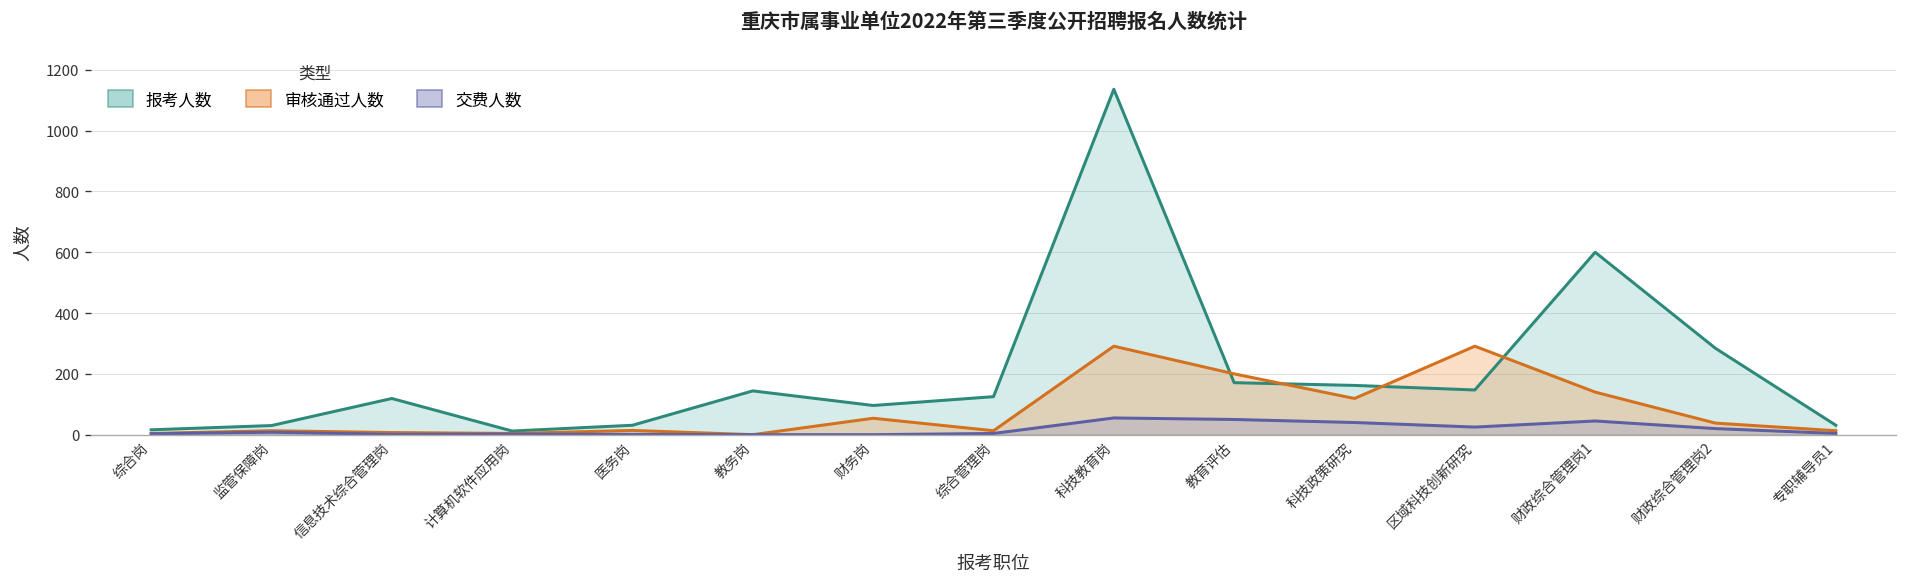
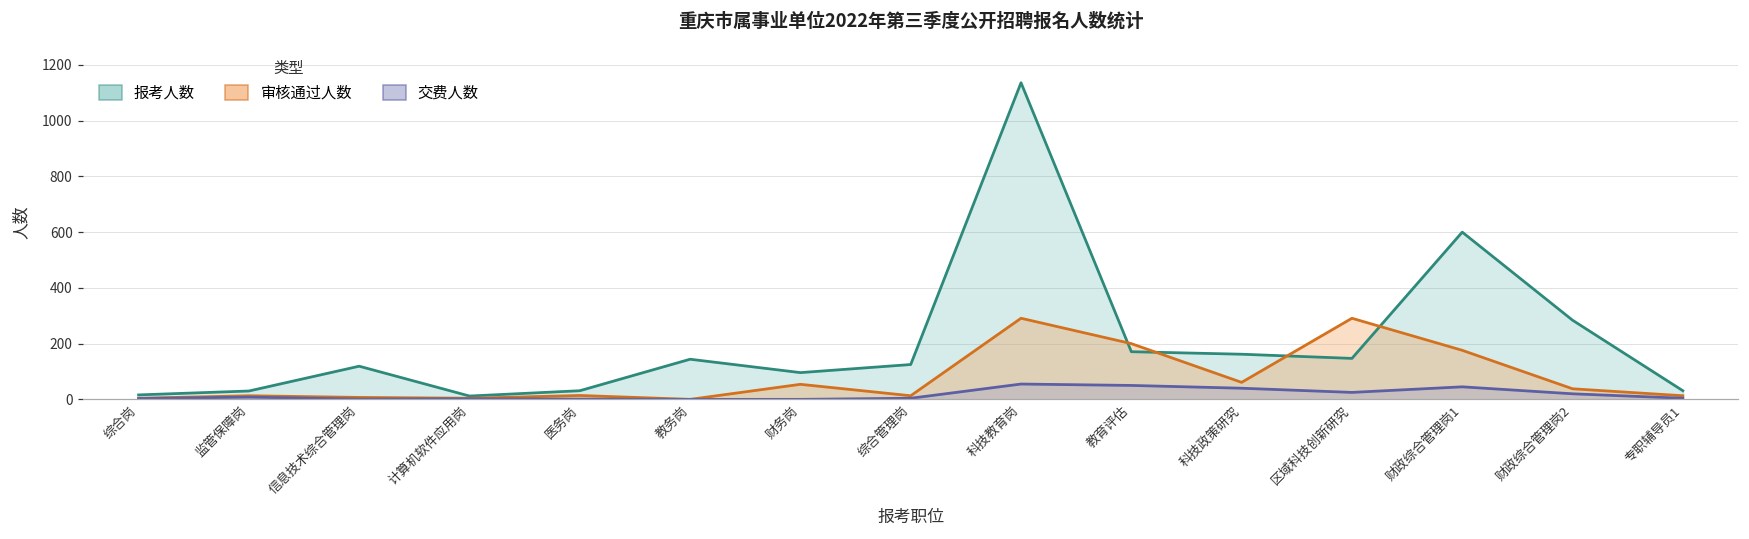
  {
    "审核通过人数": {
      "医务岗": 10,
      "财务岗": 50,
      "科技教育岗": 290,
      "教育评估": 200,
-     "科技政策研究": 120,
+     "科技政策研究": 60,
      "区域科技创新研究": 290,
-     "财政综合管理岗1": 140,
+     "财政综合管理岗1": 180,
      "财政综合管理岗2": 40
    }
  }
